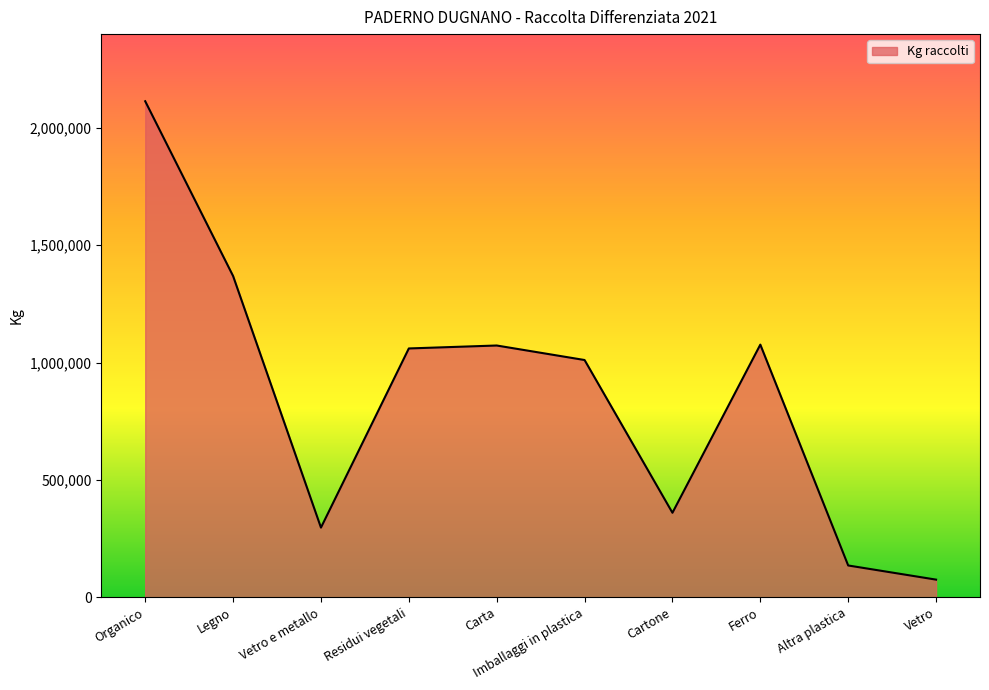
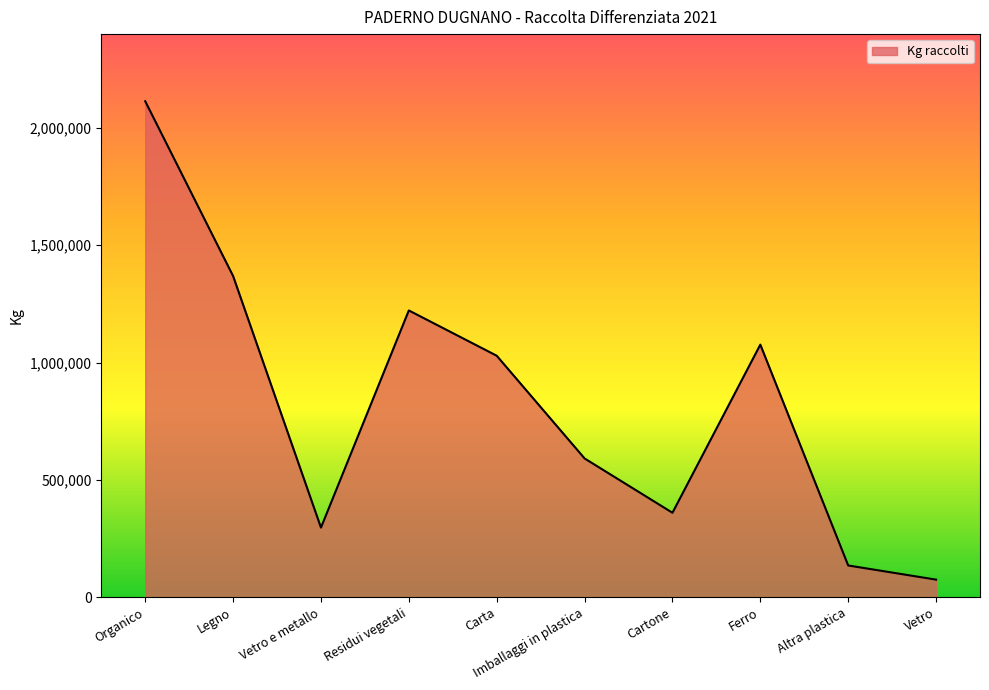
  {
    "Organico": "2,110,000",
    "Legno": "1,370,000",
    "Vetro e metallo": "300,000",
-   "Residui vegetali": "1,060,000",
-   "Carta": "1,070,000",
-   "Imballaggi in plastica": "1,010,000",
+   "Residui vegetali": "1,220,000",
+   "Carta": "1,030,000",
+   "Imballaggi in plastica": "590,000",
    "Cartone": "360,000",
    "Ferro": "1,080,000",
    "Altra plastica": "140,000",
    "Vetro": "70,000"
  }
